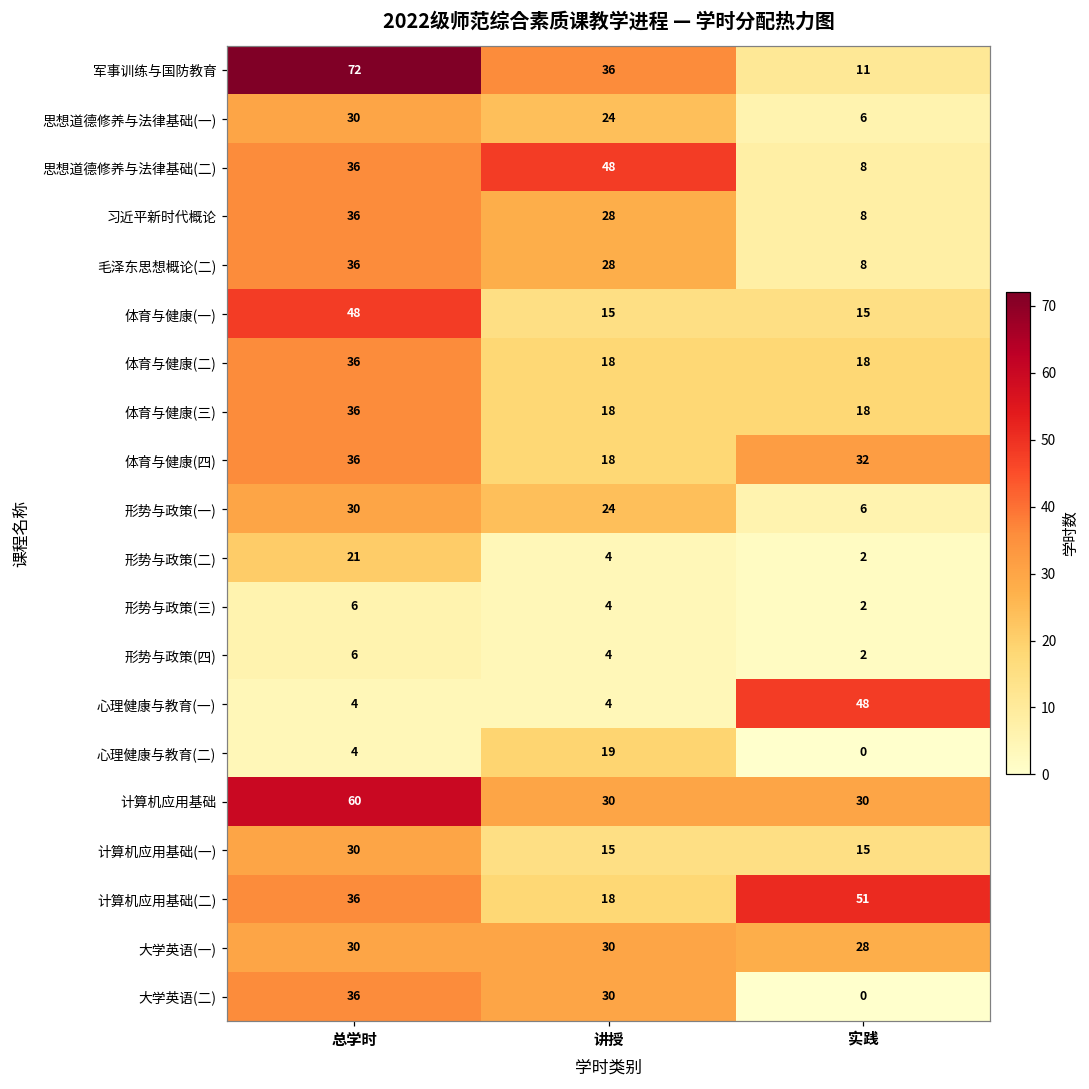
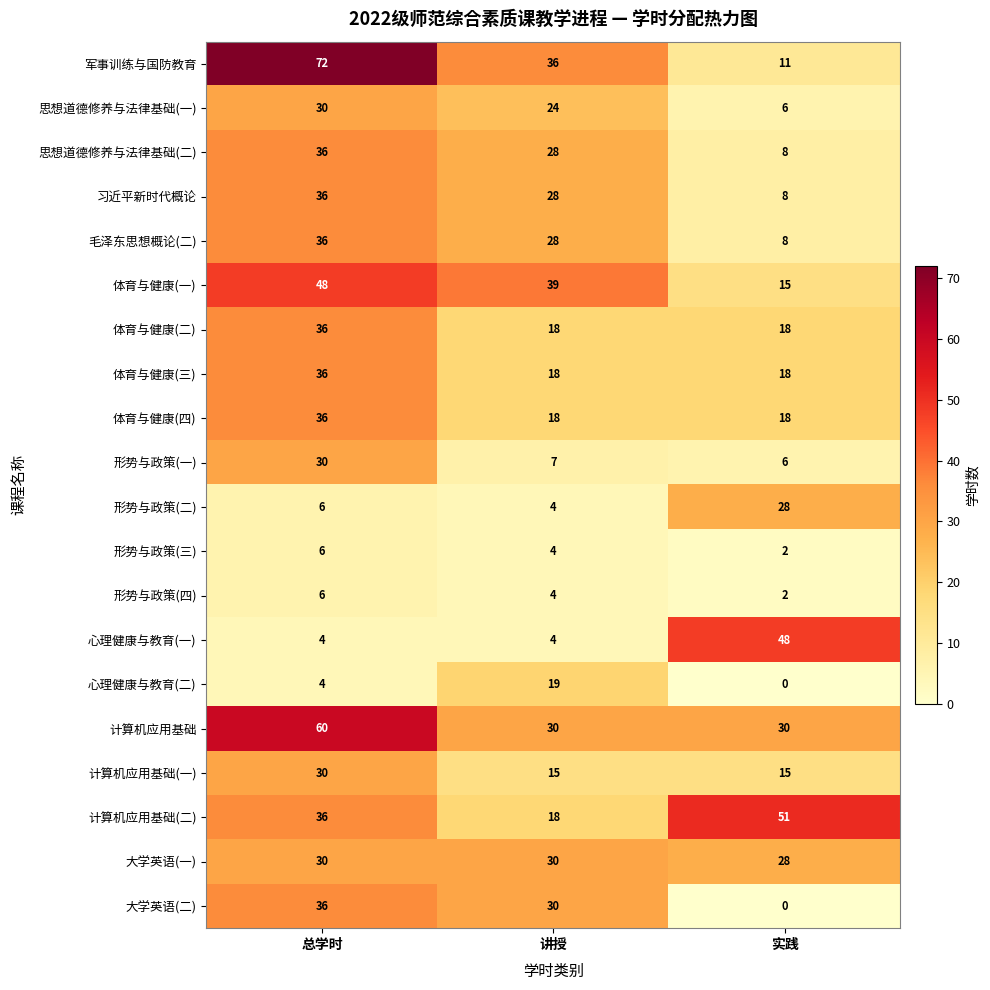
  {
    "军事训练与国防教育": {
      "总学时": 72,
      "讲授": 36,
      "实践": 11
    },
    "思想道德修养与法律基础(一)": {
      "总学时": 30,
      "讲授": 24,
      "实践": 6
    },
    "思想道德修养与法律基础(二)": {
      "总学时": 36,
-     "讲授": 48,
+     "讲授": 28,
      "实践": 8
    },
    "习近平新时代概论": {
      "总学时": 36,
      "讲授": 28,
      "实践": 8
    },
    "毛泽东思想概论(二)": {
      "总学时": 36,
      "讲授": 28,
      "实践": 8
    },
    "体育与健康(一)": {
      "总学时": 48,
-     "讲授": 15,
+     "讲授": 39,
      "实践": 15
    },
    "体育与健康(二)": {
      "总学时": 36,
      "讲授": 18,
      "实践": 18
    },
    "体育与健康(三)": {
      "总学时": 36,
      "讲授": 18,
      "实践": 18
    },
    "体育与健康(四)": {
      "总学时": 36,
      "讲授": 18,
-     "实践": 32
+     "实践": 18
    },
    "形势与政策(一)": {
      "总学时": 30,
-     "讲授": 24,
+     "讲授": 7,
      "实践": 6
    },
    "形势与政策(二)": {
-     "总学时": 21,
+     "总学时": 6,
      "讲授": 4,
-     "实践": 2
+     "实践": 28
    },
    "形势与政策(三)": {
      "总学时": 6,
      "讲授": 4,
      "实践": 2
    },
    "形势与政策(四)": {
      "总学时": 6,
      "讲授": 4,
      "实践": 2
    },
    "心理健康与教育(一)": {
      "总学时": 4,
      "讲授": 4,
      "实践": 48
    },
    "心理健康与教育(二)": {
      "总学时": 4,
      "讲授": 19,
      "实践": 0
    },
    "计算机应用基础": {
      "总学时": 60,
      "讲授": 30,
      "实践": 30
    },
    "计算机应用基础(一)": {
      "总学时": 30,
      "讲授": 15,
      "实践": 15
    },
    "计算机应用基础(二)": {
      "总学时": 36,
      "讲授": 18,
      "实践": 51
    },
    "大学英语(一)": {
      "总学时": 30,
      "讲授": 30,
      "实践": 28
    },
    "大学英语(二)": {
      "总学时": 36,
      "讲授": 30,
      "实践": 0
    }
  }
